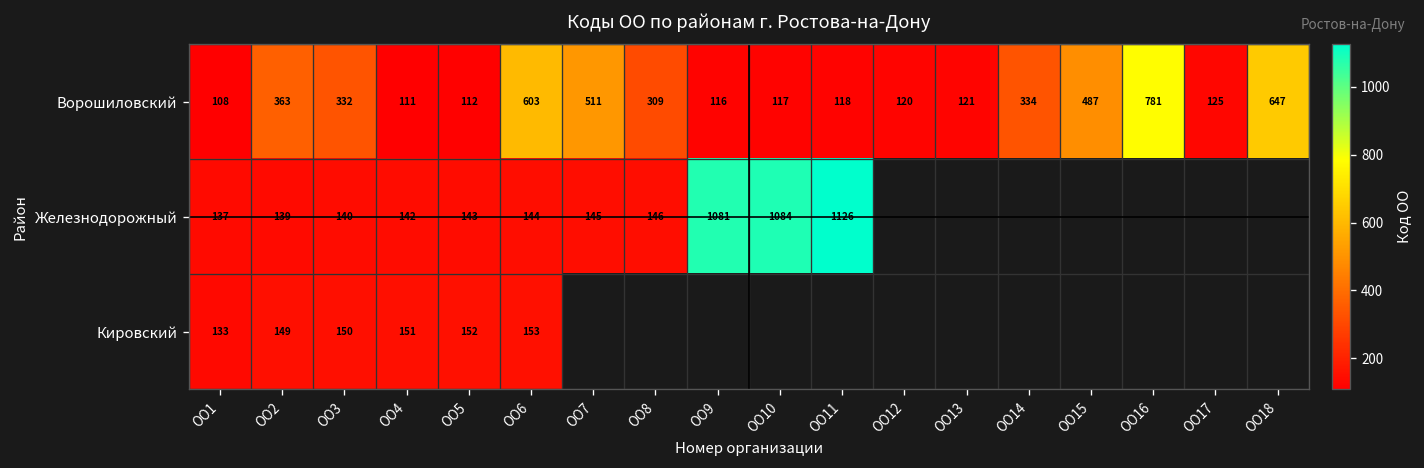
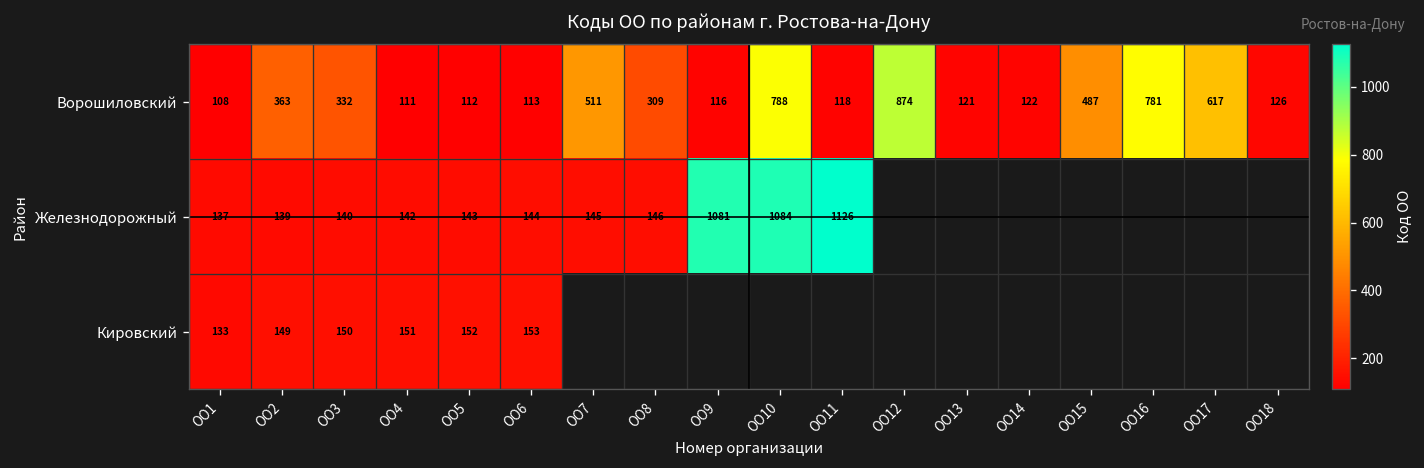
  {
    "Ворошиловский": {
      "ОО1": 108,
      "ОО2": 363,
      "ОО3": 332,
      "ОО4": 111,
      "ОО5": 112,
-     "ОО6": 603,
+     "ОО6": 113,
      "ОО7": 511,
      "ОО8": 309,
      "ОО9": 116,
-     "ОО10": 117,
+     "ОО10": 788,
      "ОО11": 118,
-     "ОО12": 120,
+     "ОО12": 874,
      "ОО13": 121,
-     "ОО14": 334,
+     "ОО14": 122,
      "ОО15": 487,
      "ОО16": 781,
-     "ОО17": 125,
-     "ОО18": 647
+     "ОО17": 617,
+     "ОО18": 126
    },
    "Железнодорожный": {
      "ОО1": 137,
      "ОО2": 139,
      "ОО3": 140,
      "ОО4": 142,
      "ОО5": 143,
      "ОО6": 144,
      "ОО7": 145,
      "ОО8": 146,
      "ОО9": 1081,
      "ОО10": 1084,
      "ОО11": 1126
    },
    "Кировский": {
      "ОО1": 133,
      "ОО2": 149,
      "ОО3": 150,
      "ОО4": 151,
      "ОО5": 152,
      "ОО6": 153
    }
  }
